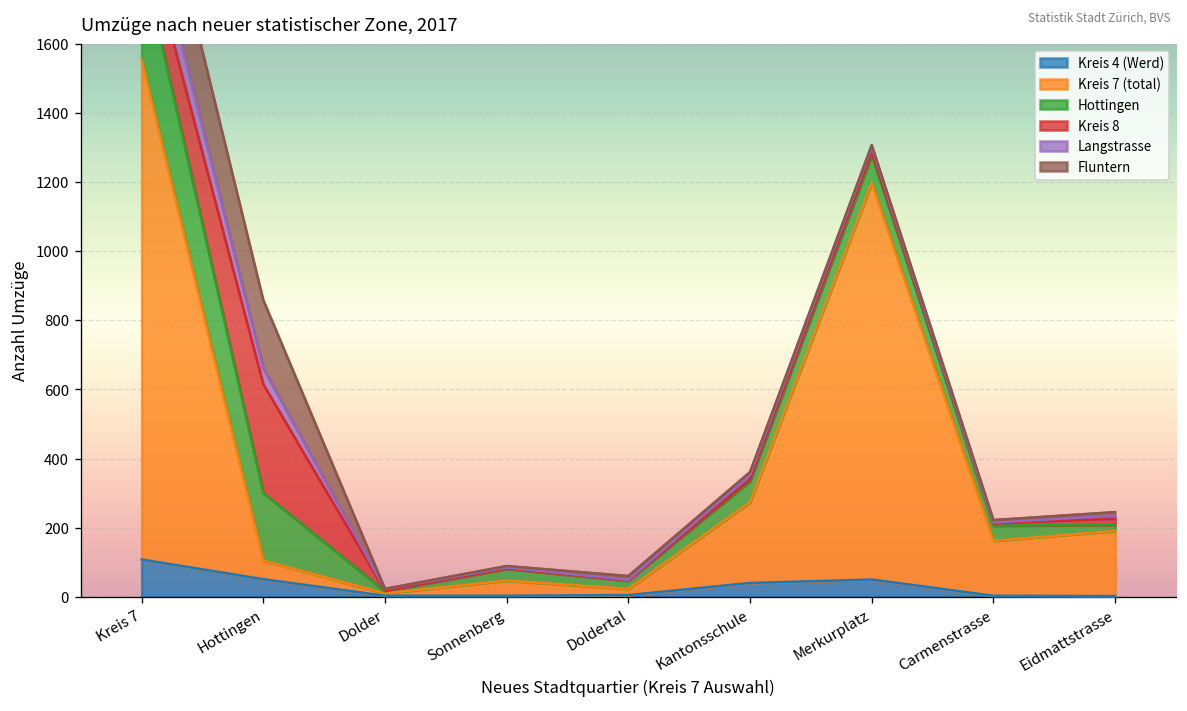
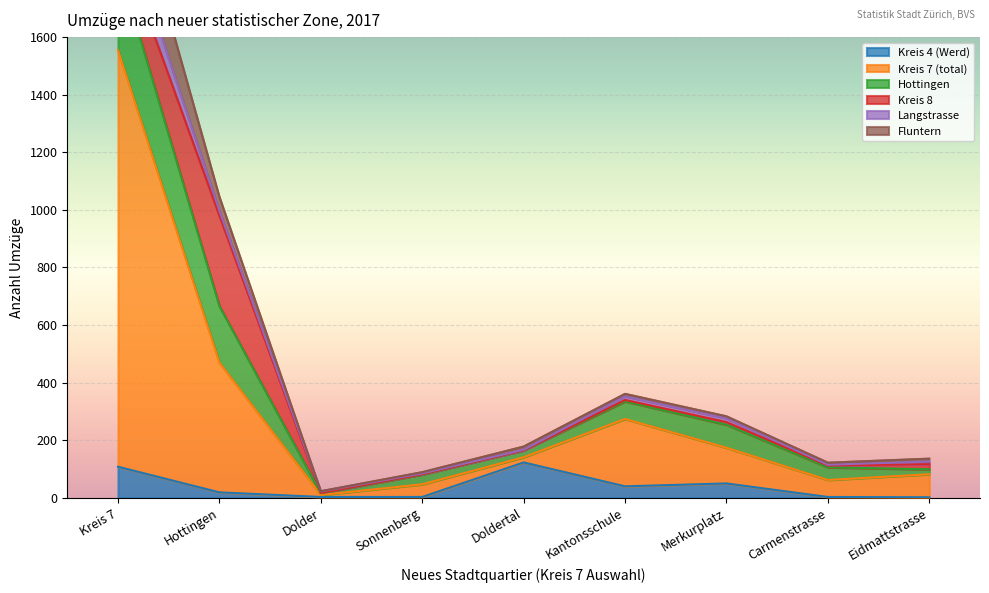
  {
    "Kreis 4 (Werd)": {
      "Kreis 7": 110,
-     "Hottingen": 50,
+     "Hottingen": 20,
      "Sonnenberg": 0,
-     "Doldertal": 10,
+     "Doldertal": 120,
      "Kantonsschule": 40,
      "Merkurplatz": 50,
      "Carmenstrasse": 0,
      "Eidmattstrasse": 0
    },
    "Kreis 7 (total)": {
      "Kreis 7": 1450,
-     "Hottingen": 50,
+     "Hottingen": 450,
      "Sonnenberg": 40,
      "Doldertal": 20,
      "Kantonsschule": 230,
-     "Merkurplatz": 1150,
-     "Carmenstrasse": 160,
-     "Eidmattstrasse": 190
+     "Merkurplatz": 120,
+     "Carmenstrasse": 60,
+     "Eidmattstrasse": 80
    },
    "Hottingen": {
      "Hottingen": 200,
      "Merkurplatz": 80,
      "Eidmattstrasse": 20
    },
    "Kreis 8": {
      "Hottingen": 310,
      "Merkurplatz": 10
    },
    "Langstrasse": {
-     "Hottingen": 50,
+     "Hottingen": 20,
      "Kantonsschule": 10
    },
    "Fluntern": {
-     "Hottingen": 200,
+     "Hottingen": 50,
      "Doldertal": 10,
      "Kantonsschule": 10,
      "Eidmattstrasse": 10
    }
  }
